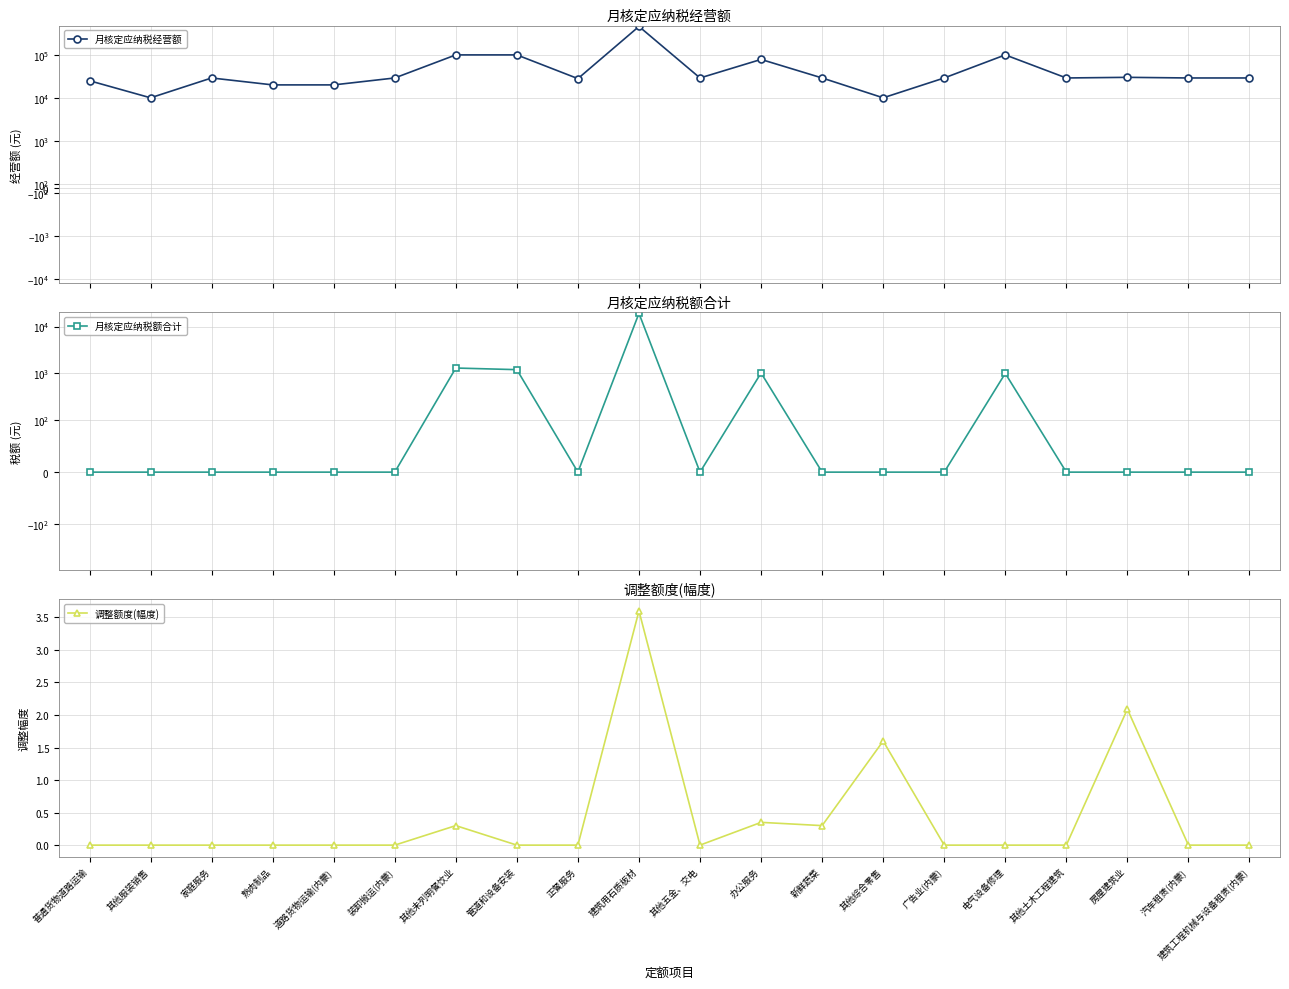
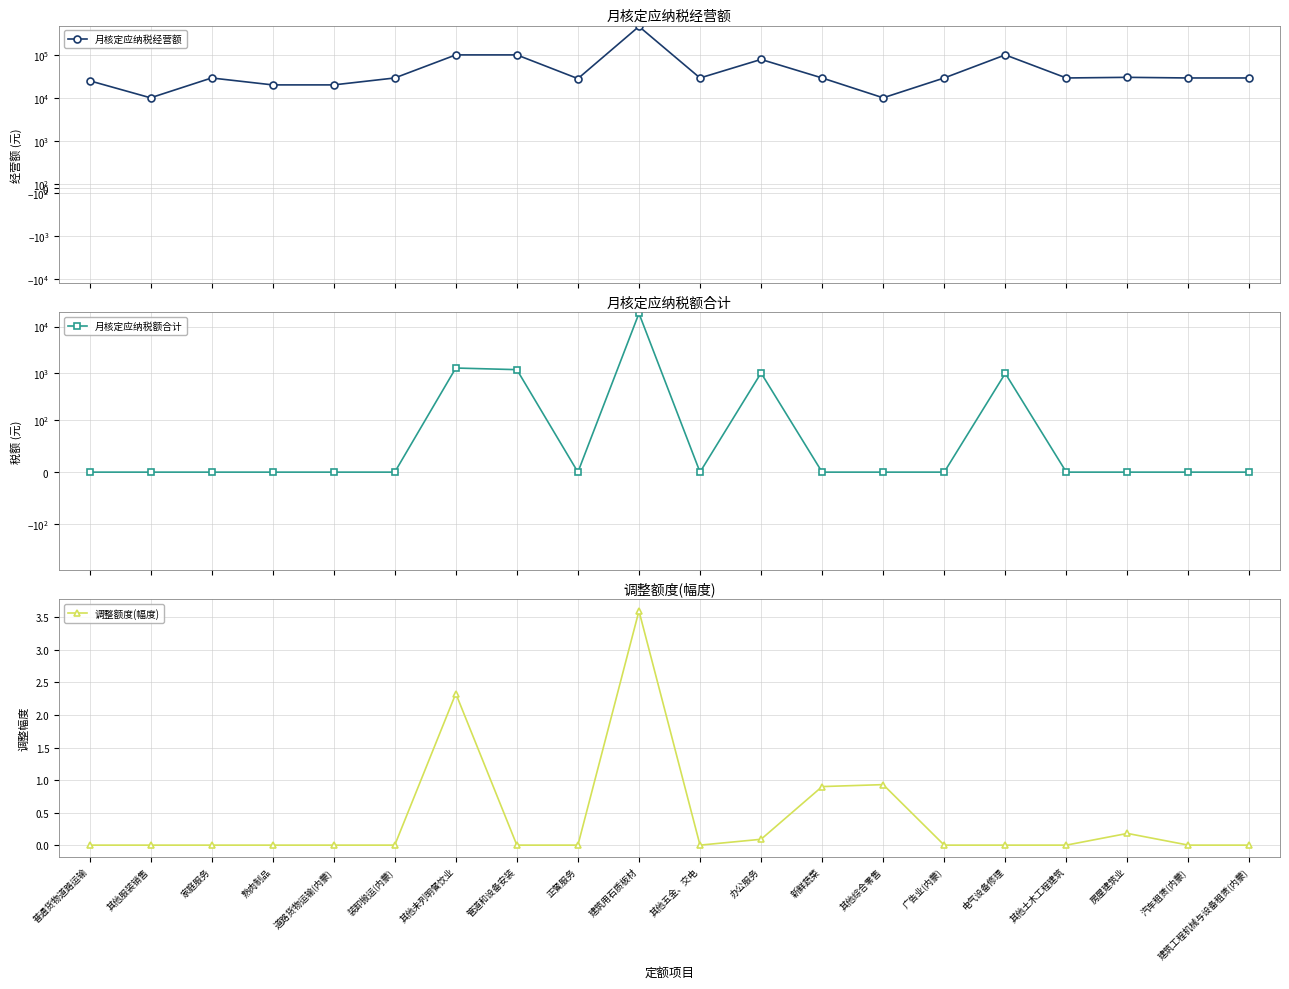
  {
    "调整额度(幅度)": {
      "普通货物道路运输": 0.0,
      "其他服装销售": 0.0,
      "家庭服务": 0.0,
      "熟肉制品": 0.0,
      "道路货物运输(内蒙)": 0.0,
      "装卸搬运(内蒙)": 0.0,
-     "其他未列明餐饮业": 0.3,
+     "其他未列明餐饮业": 2.3,
      "管道和设备安装": 0.0,
      "正餐服务": 0.0,
      "建筑用石质板材": 3.6,
      "其他五金、交电": 0.0,
-     "办公服务": 0.4,
-     "新鲜蔬菜": 0.3,
-     "其他综合零售": 1.6,
+     "办公服务": 0.1,
+     "新鲜蔬菜": 0.9,
+     "其他综合零售": 0.9,
      "广告业(内蒙)": 0.0,
      "电气设备修理": 0.0,
      "其他土木工程建筑": 0.0,
-     "房屋建筑业": 2.1,
+     "房屋建筑业": 0.2,
      "汽车租赁(内蒙)": 0.0,
      "建筑工程机械与设备租赁(内蒙)": 0.0
    }
  }
